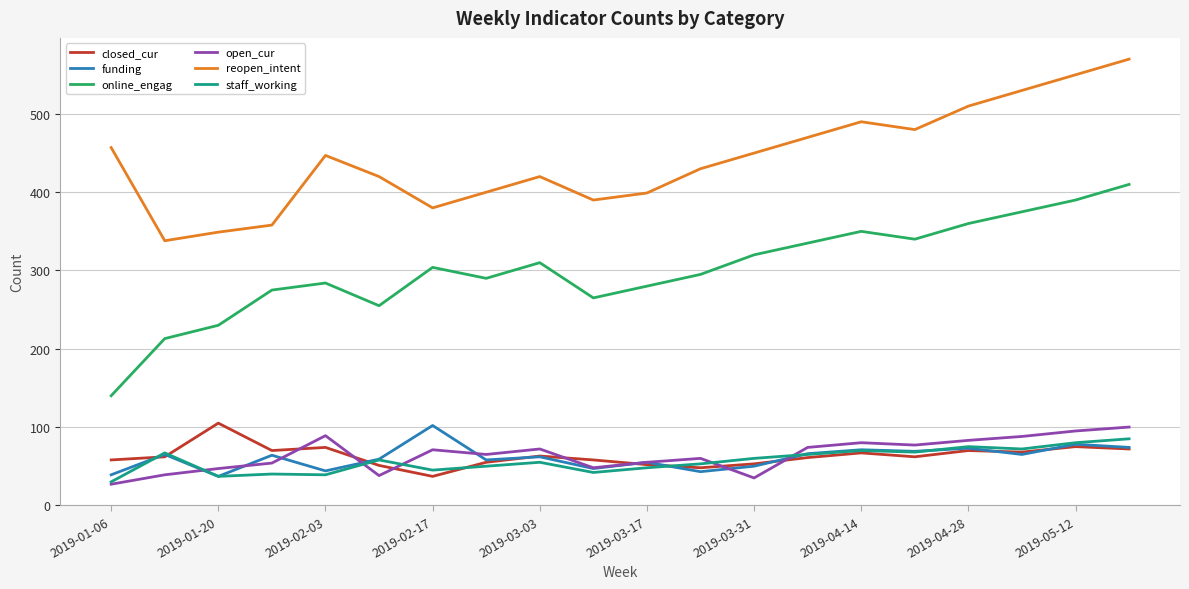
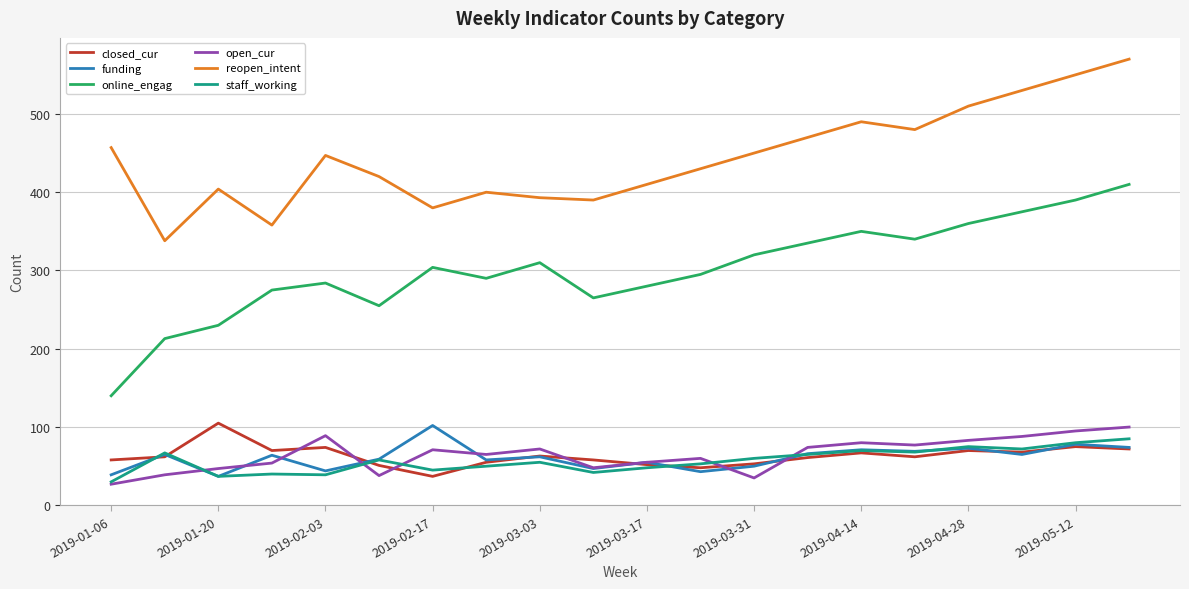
  {
    "closed_cur": {
      "2019-01-06": 60,
      "2019-01-20": 110,
      "2019-02-03": 70,
      "2019-02-17": 40
    },
    "funding": {
      "2019-01-06": 40,
      "2019-02-03": 40,
      "2019-02-17": 100
    },
    "open_cur": {
      "2019-01-20": 50,
      "2019-02-03": 90,
      "2019-02-17": 70,
      "2019-03-03": 70,
      "2019-03-31": 40,
      "2019-04-14": 80,
      "2019-04-28": 80,
      "2019-05-12": 100
    },
    "reopen_intent": {
      "2019-01-06": 460,
-     "2019-01-20": 350,
+     "2019-01-20": 400,
      "2019-02-03": 450,
      "2019-02-17": 380,
-     "2019-03-03": 420,
-     "2019-03-17": 400,
+     "2019-03-03": 390,
+     "2019-03-17": 410,
      "2019-03-31": 450,
      "2019-04-14": 490,
      "2019-04-28": 510,
      "2019-05-12": 550
    }
  }
